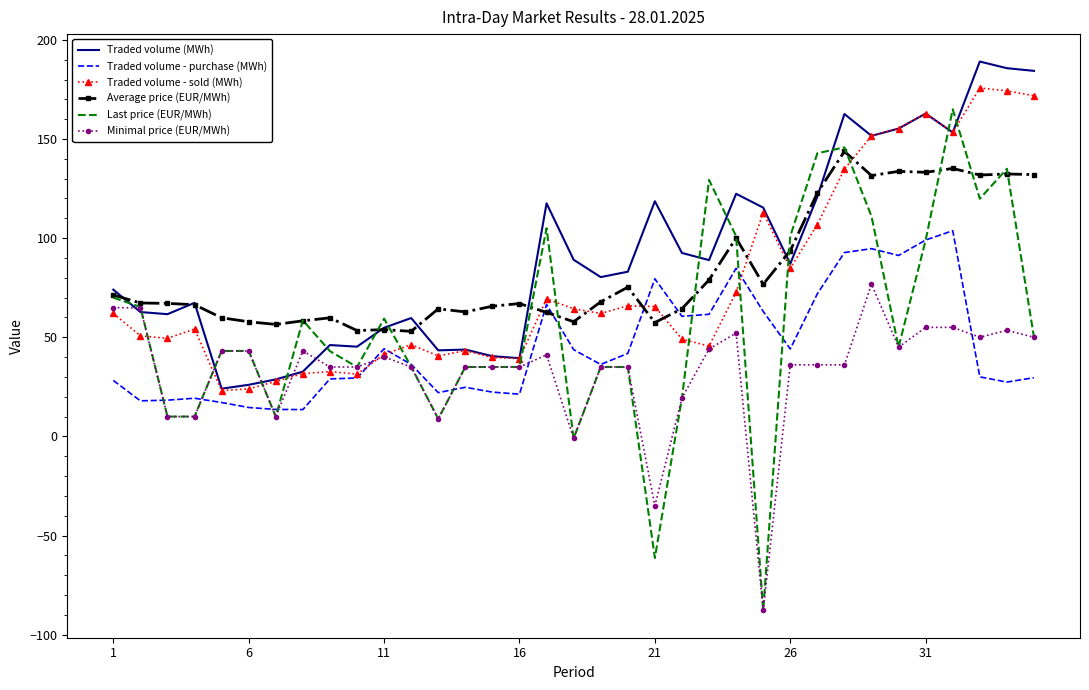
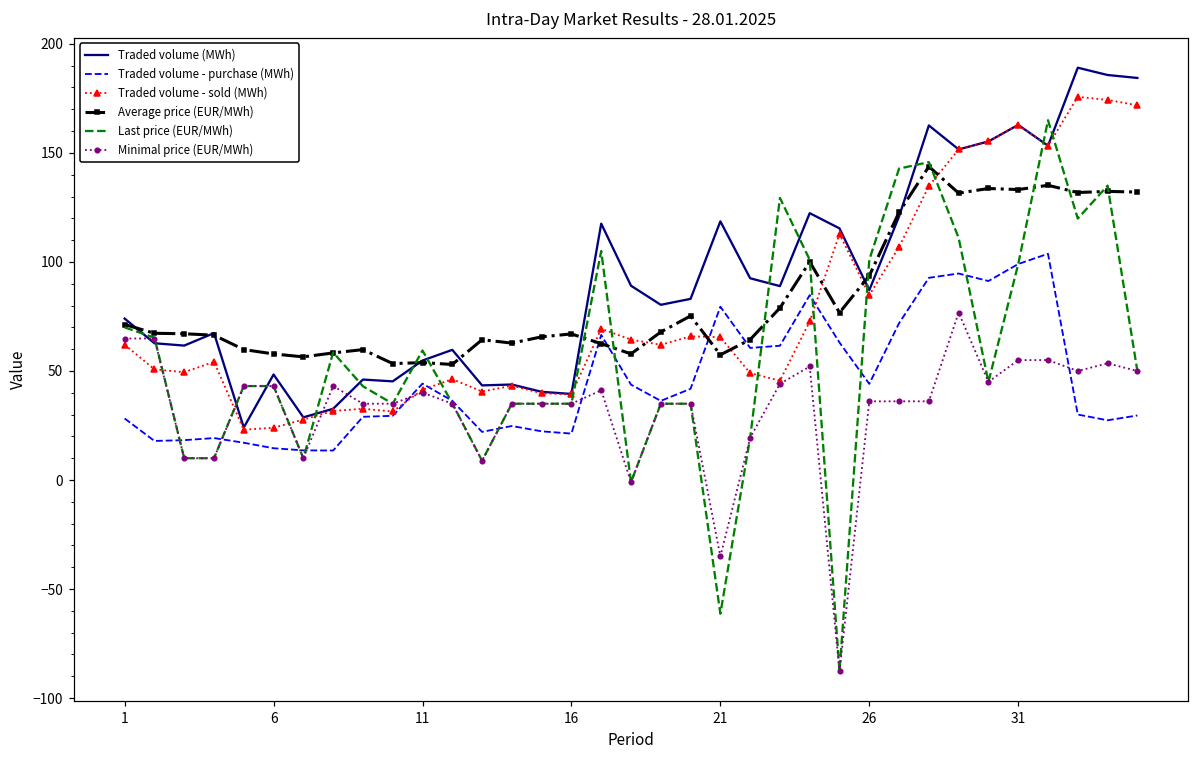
  {
    "Traded volume (MWh)": {
      "1": 74,
-     "6": 26,
+     "6": 48,
      "21": 119,
      "26": 87
    },
    "Traded volume - purchase (MWh)": {
      "1": 28,
      "6": 15,
      "11": 44,
      "16": 21,
      "21": 79,
      "26": 44
    },
    "Traded volume - sold (MWh)": {
      "1": 62,
      "6": 24,
      "11": 41,
      "21": 66,
      "26": 85
    },
    "Average price (EUR/MWh)": {
      "1": 71,
      "6": 58,
      "16": 67,
      "21": 57,
      "26": 94,
      "31": 133
    },
    "Last price (EUR/MWh)": {
      "1": 70,
      "11": 59,
      "21": -61,
      "26": 101
    },
    "Minimal price (EUR/MWh)": {
      "1": 65,
      "11": 40,
      "21": -35,
      "26": 36,
      "31": 55
    }
  }
